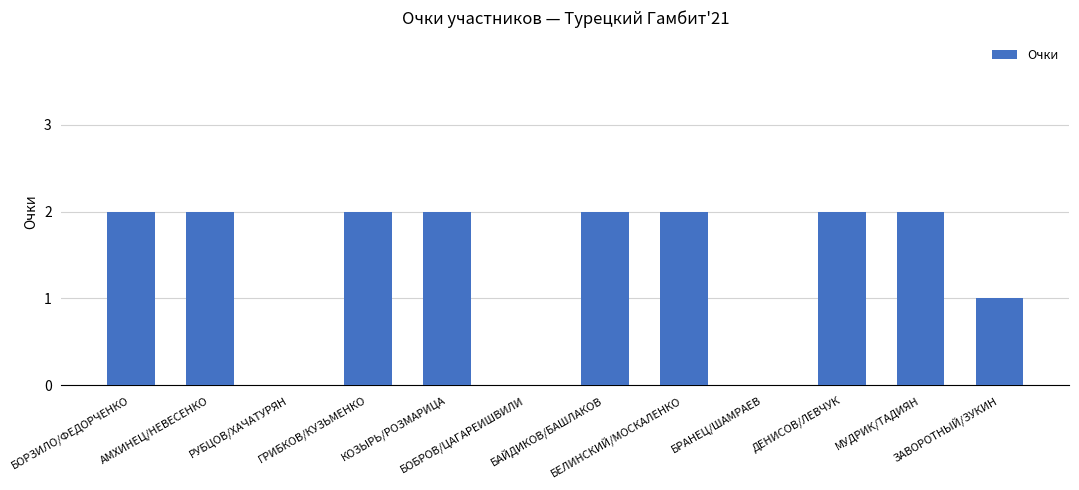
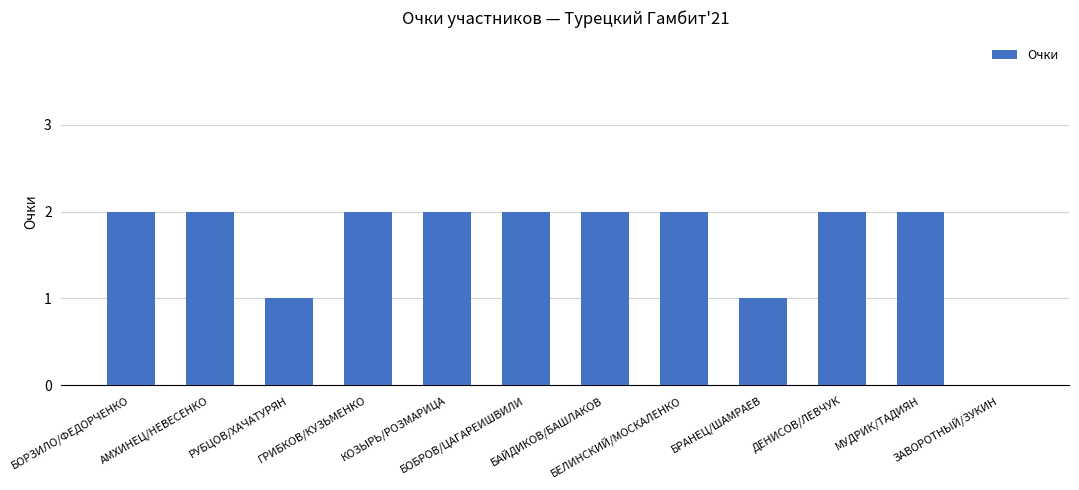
  {
    "БОРЗИЛО/ФЕДОРЧЕНКО": 2,
    "АМХИНЕЦ/НЕВЕСЕНКО": 2,
-   "РУБЦОВ/ХАЧАТУРЯН": 0,
+   "РУБЦОВ/ХАЧАТУРЯН": 1,
    "ГРИБКОВ/КУЗЬМЕНКО": 2,
    "КОЗЫРЬ/РОЗМАРИЦА": 2,
-   "БОБРОВ/ЦАГАРЕИШВИЛИ": 0,
+   "БОБРОВ/ЦАГАРЕИШВИЛИ": 2,
    "БАЙДИКОВ/БАШЛАКОВ": 2,
    "БЕЛИНСКИЙ/МОСКАЛЕНКО": 2,
-   "БРАНЕЦ/ШАМРАЕВ": 0,
+   "БРАНЕЦ/ШАМРАЕВ": 1,
    "ДЕНИСОВ/ЛЕВЧУК": 2,
    "МУДРИК/ТАДИЯН": 2,
-   "ЗАВОРОТНЫЙ/ЗУКИН": 1
+   "ЗАВОРОТНЫЙ/ЗУКИН": 0
  }
